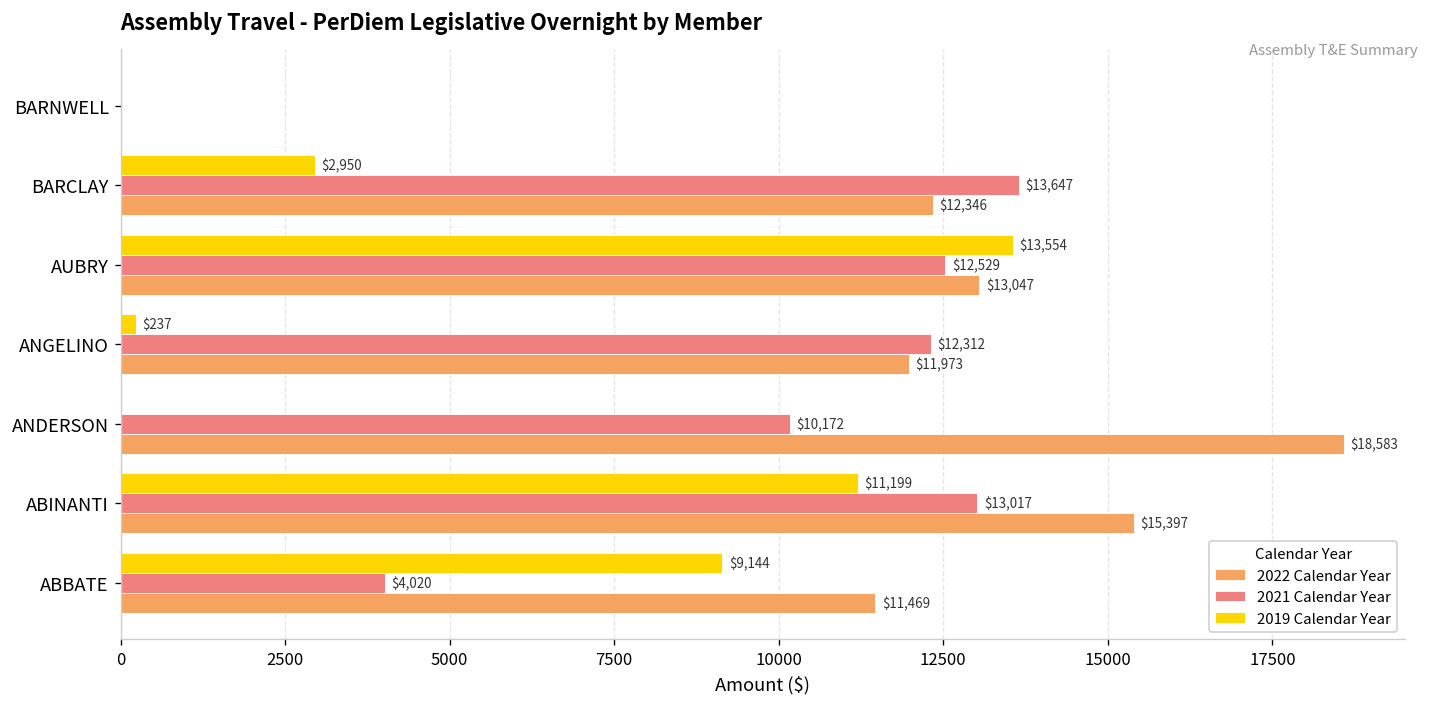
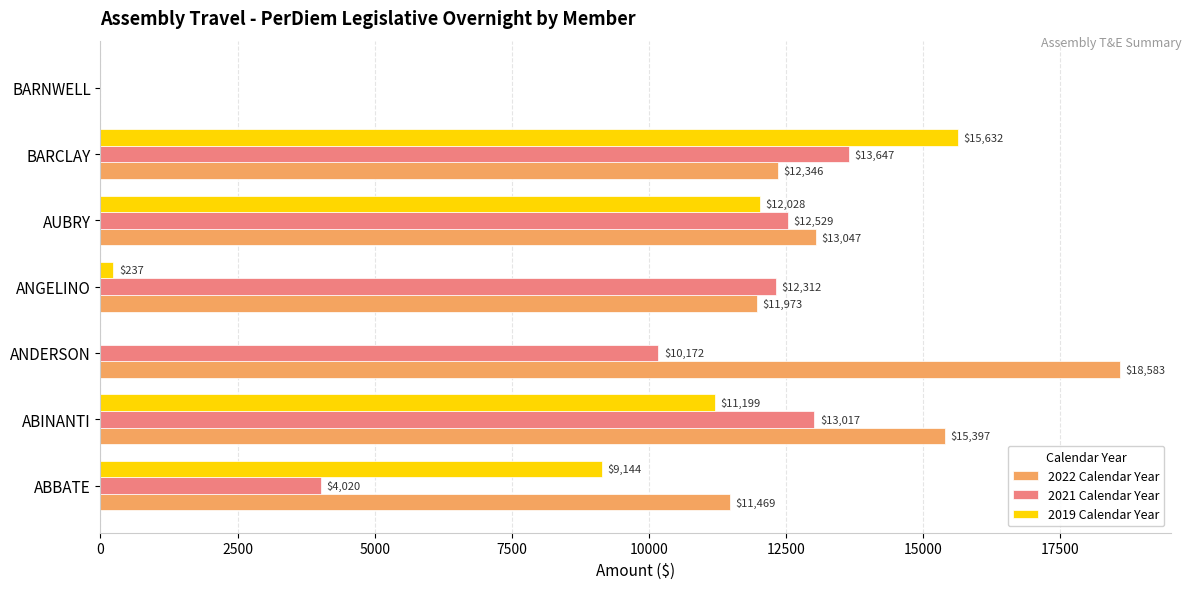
  {
    "2019 Calendar Year": {
-     "BARCLAY": "$2,950",
-     "AUBRY": "$13,554",
+     "BARCLAY": "$15,632",
+     "AUBRY": "$12,028",
      "ANGELINO": "$237",
      "ABINANTI": "$11,199",
      "ABBATE": "$9,144"
    }
  }
